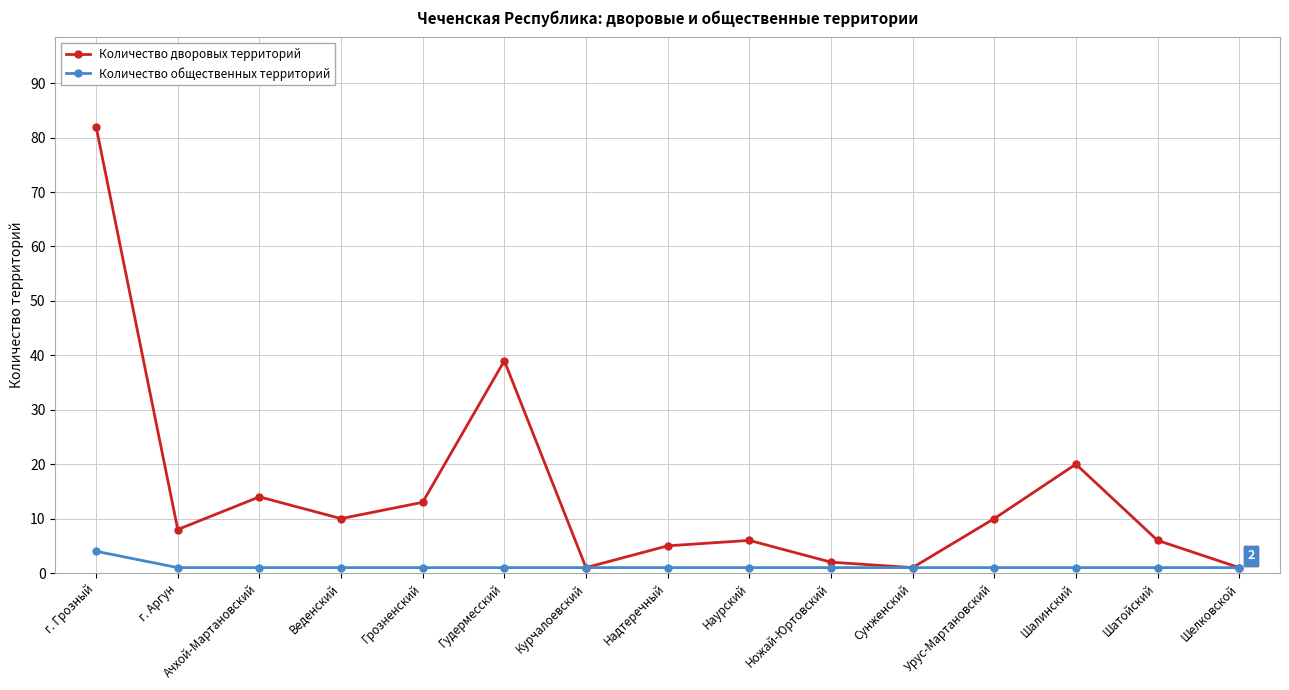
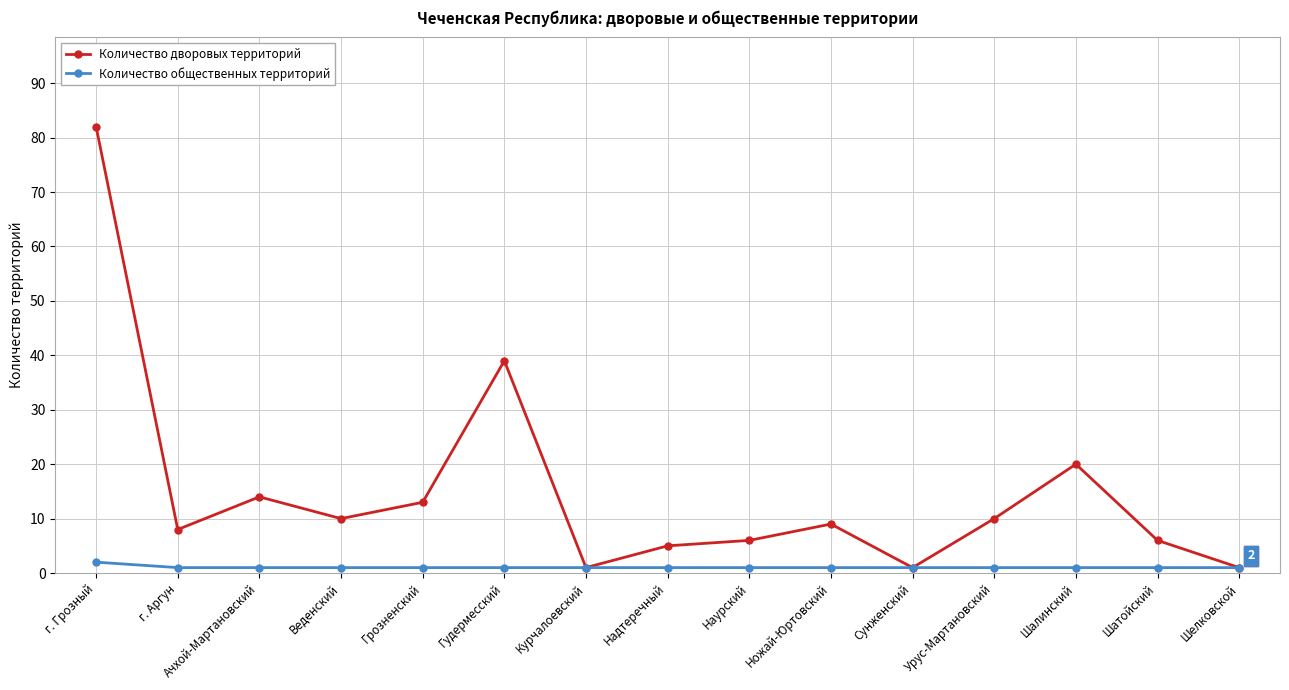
  {
    "Количество дворовых территорий": {
      "г. Грозный": 82,
      "г. Аргун": 8,
      "Ачхой-Мартановский": 14,
      "Веденский": 10,
      "Грозненский": 13,
      "Гудермесский": 39,
      "Надтеречный": 5,
      "Наурский": 6,
-     "Ножай-Юртовский": 2,
+     "Ножай-Юртовский": 9,
      "Урус-Мартановский": 10,
      "Шалинский": 20,
      "Шатойский": 6
    },
    "Количество общественных территорий": {
-     "г. Грозный": 4,
+     "г. Грозный": 2,
      "г. Аргун": 1,
      "Ачхой-Мартановский": 1,
      "Веденский": 1,
      "Грозненский": 1,
      "Гудермесский": 1,
      "Надтеречный": 1,
      "Наурский": 1,
      "Ножай-Юртовский": 1,
      "Урус-Мартановский": 1,
      "Шалинский": 1,
      "Шатойский": 1
    }
  }
